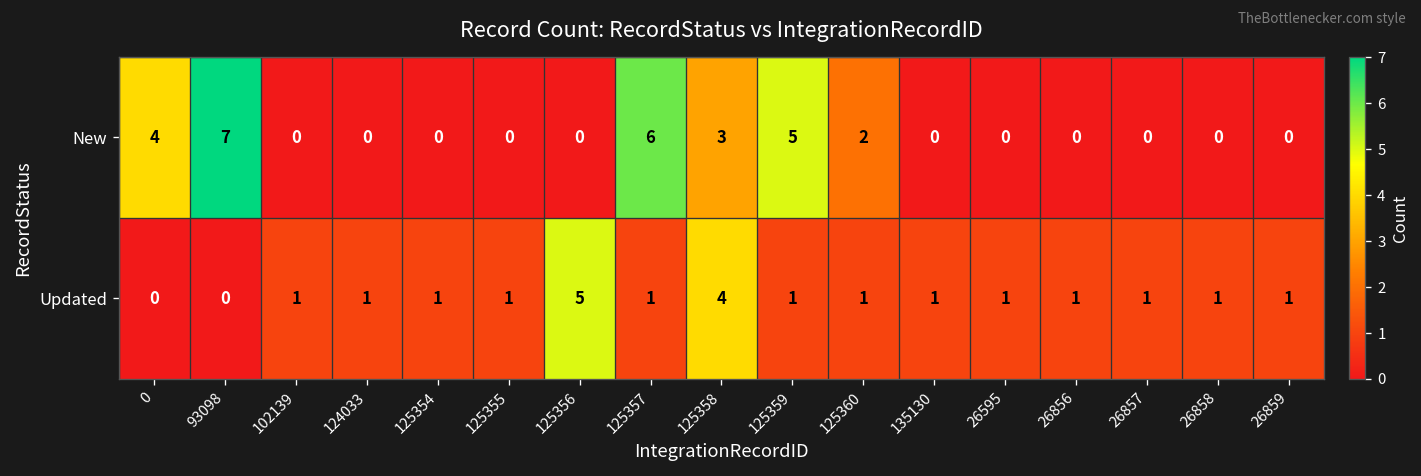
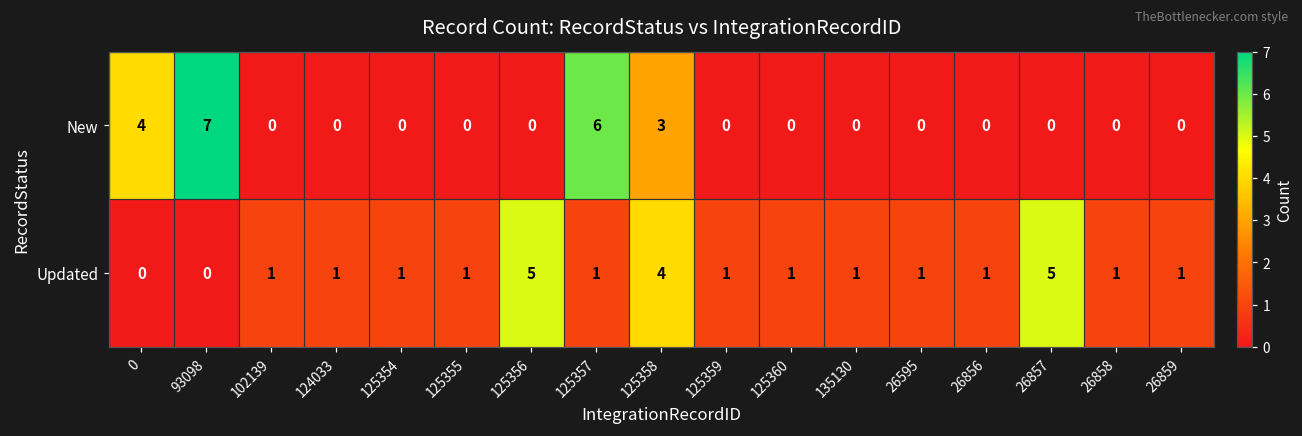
  {
    "New": {
      "0": 4,
      "93098": 7,
      "102139": 0,
      "124033": 0,
      "125354": 0,
      "125355": 0,
      "125356": 0,
      "125357": 6,
      "125358": 3,
-     "125359": 5,
-     "125360": 2,
+     "125359": 0,
+     "125360": 0,
      "135130": 0,
      "26595": 0,
      "26856": 0,
      "26857": 0,
      "26858": 0,
      "26859": 0
    },
    "Updated": {
      "0": 0,
      "93098": 0,
      "102139": 1,
      "124033": 1,
      "125354": 1,
      "125355": 1,
      "125356": 5,
      "125357": 1,
      "125358": 4,
      "125359": 1,
      "125360": 1,
      "135130": 1,
      "26595": 1,
      "26856": 1,
-     "26857": 1,
+     "26857": 5,
      "26858": 1,
      "26859": 1
    }
  }
